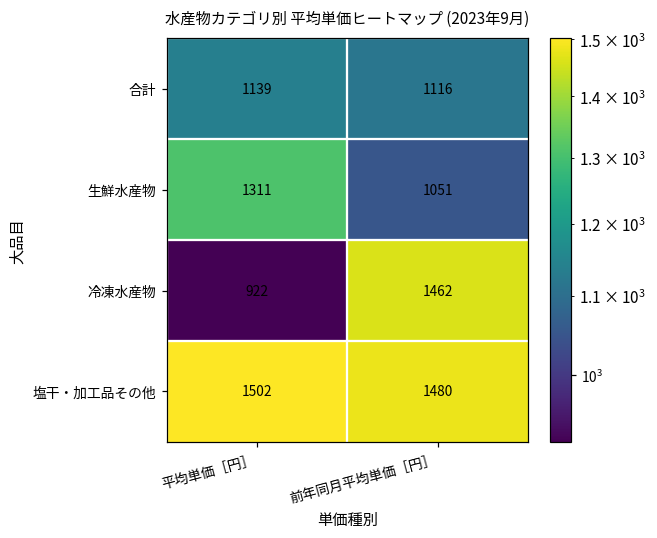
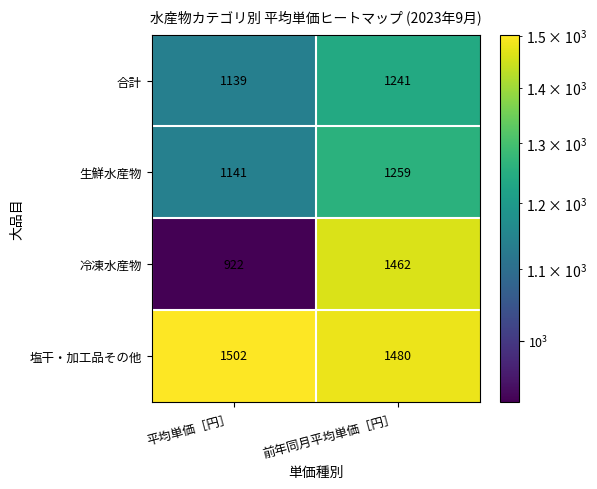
  {
    "合計": {
      "平均単価［円］": 1139,
-     "前年同月平均単価［円］": 1116
+     "前年同月平均単価［円］": 1241
    },
    "生鮮水産物": {
-     "平均単価［円］": 1311,
-     "前年同月平均単価［円］": 1051
+     "平均単価［円］": 1141,
+     "前年同月平均単価［円］": 1259
    },
    "冷凍水産物": {
      "平均単価［円］": 922,
      "前年同月平均単価［円］": 1462
    },
    "塩干・加工品その他": {
      "平均単価［円］": 1502,
      "前年同月平均単価［円］": 1480
    }
  }
